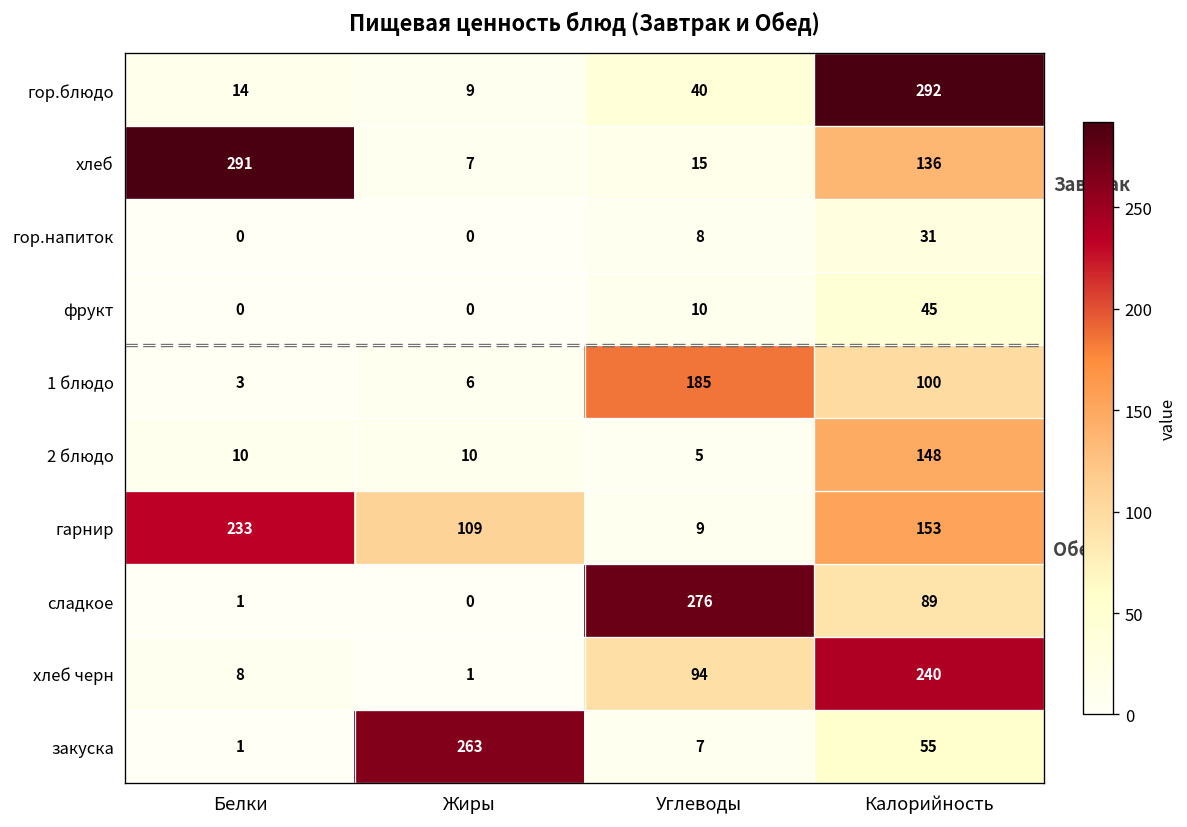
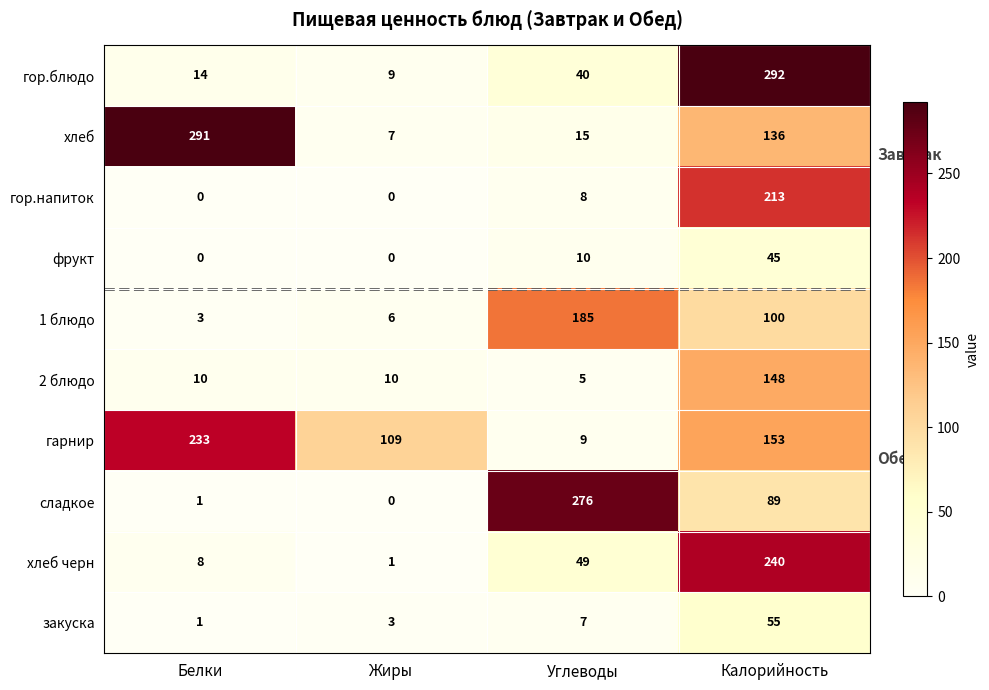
  {
    "гор.блюдо": {
      "Белки": 14,
      "Жиры": 9,
      "Углеводы": 40,
      "Калорийность": 292
    },
    "хлеб": {
      "Белки": 291,
      "Жиры": 7,
      "Углеводы": 15,
      "Калорийность": 136
    },
    "гор.напиток": {
      "Белки": 0,
      "Жиры": 0,
      "Углеводы": 8,
-     "Калорийность": 31
+     "Калорийность": 213
    },
    "фрукт": {
      "Белки": 0,
      "Жиры": 0,
      "Углеводы": 10,
      "Калорийность": 45
    },
    "1 блюдо": {
      "Белки": 3,
      "Жиры": 6,
      "Углеводы": 185,
      "Калорийность": 100
    },
    "2 блюдо": {
      "Белки": 10,
      "Жиры": 10,
      "Углеводы": 5,
      "Калорийность": 148
    },
    "гарнир": {
      "Белки": 233,
      "Жиры": 109,
      "Углеводы": 9,
      "Калорийность": 153
    },
    "сладкое": {
      "Белки": 1,
      "Жиры": 0,
      "Углеводы": 276,
      "Калорийность": 89
    },
    "хлеб черн": {
      "Белки": 8,
      "Жиры": 1,
-     "Углеводы": 94,
+     "Углеводы": 49,
      "Калорийность": 240
    },
    "закуска": {
      "Белки": 1,
-     "Жиры": 263,
+     "Жиры": 3,
      "Углеводы": 7,
      "Калорийность": 55
    }
  }
